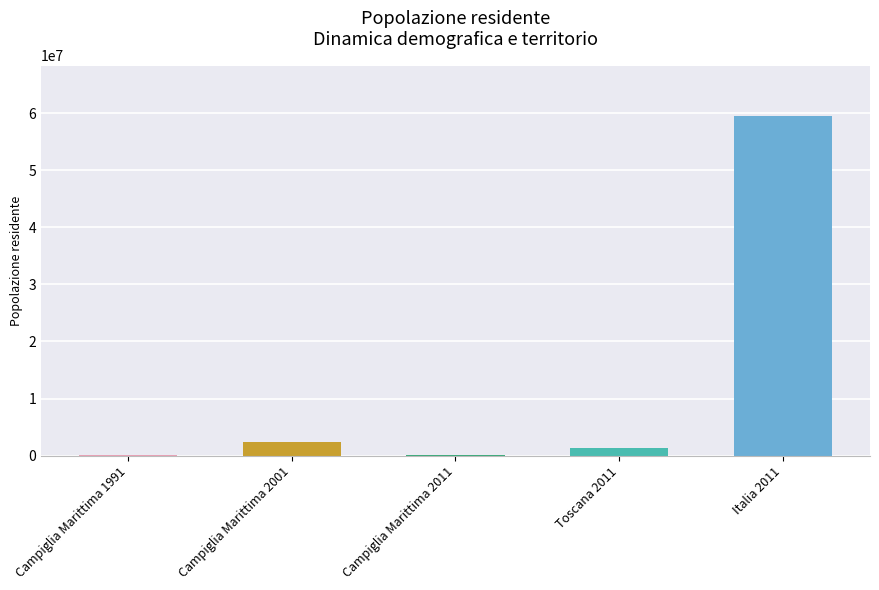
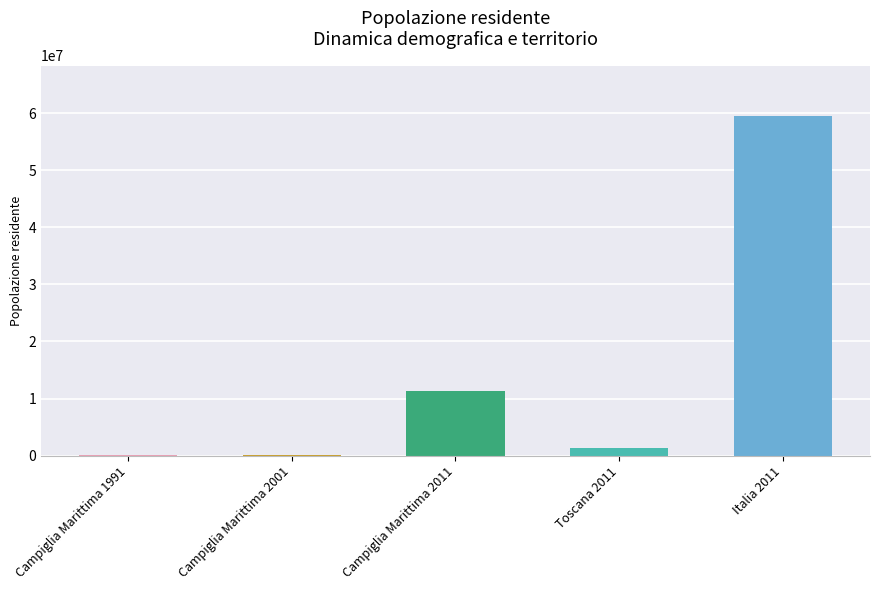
  {
-   "Campiglia Marittima 2001": 2000000,
-   "Campiglia Marittima 2011": 0,
+   "Campiglia Marittima 2001": 0,
+   "Campiglia Marittima 2011": 11000000,
    "Toscana 2011": 1000000,
    "Italia 2011": 59000000
  }
